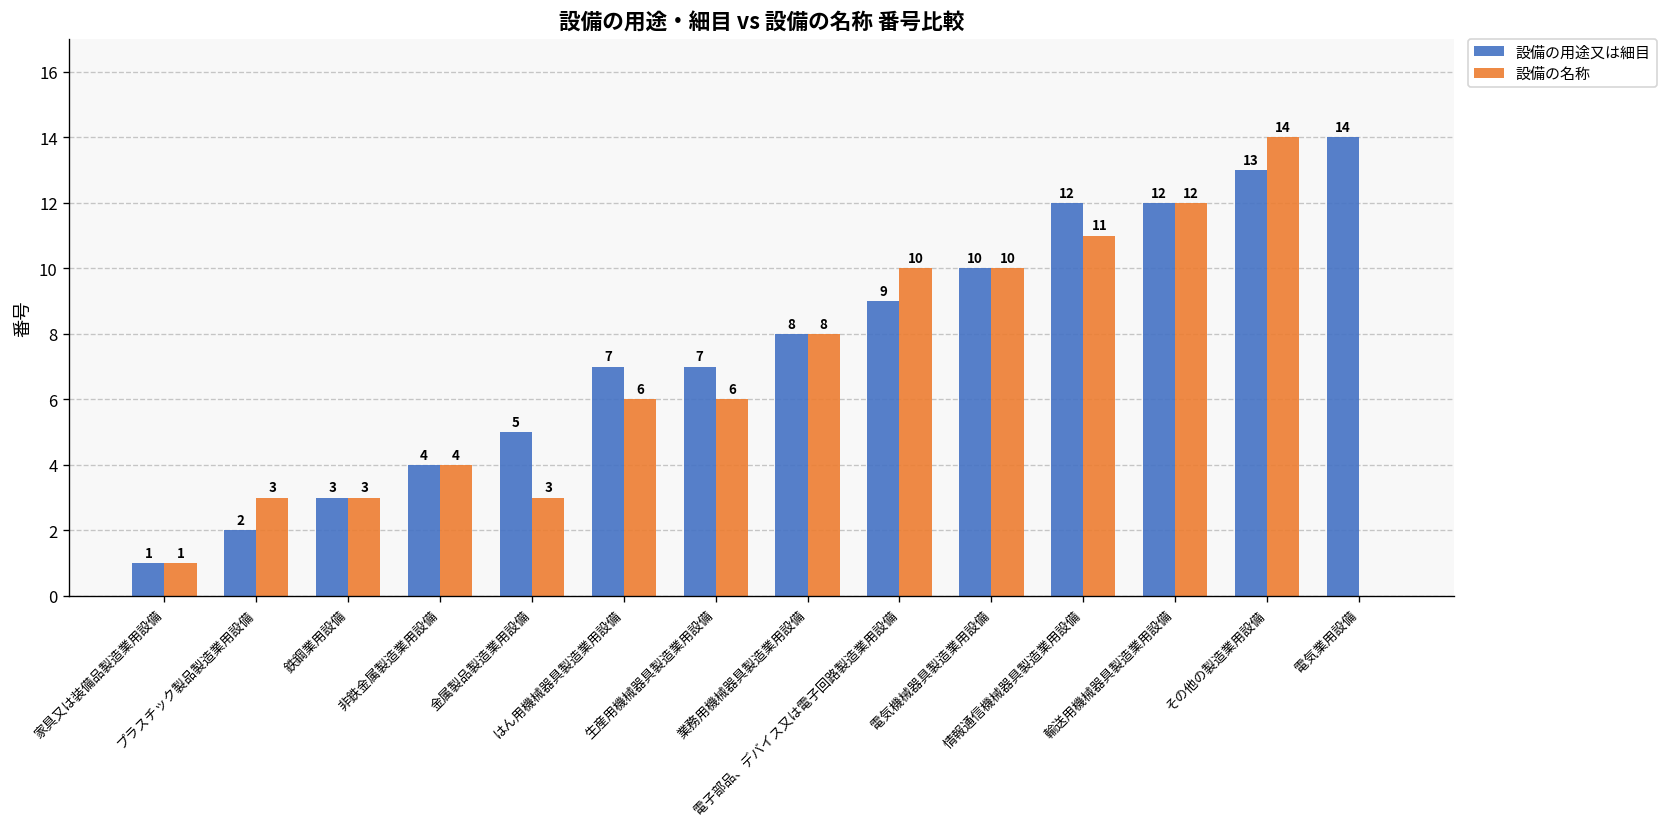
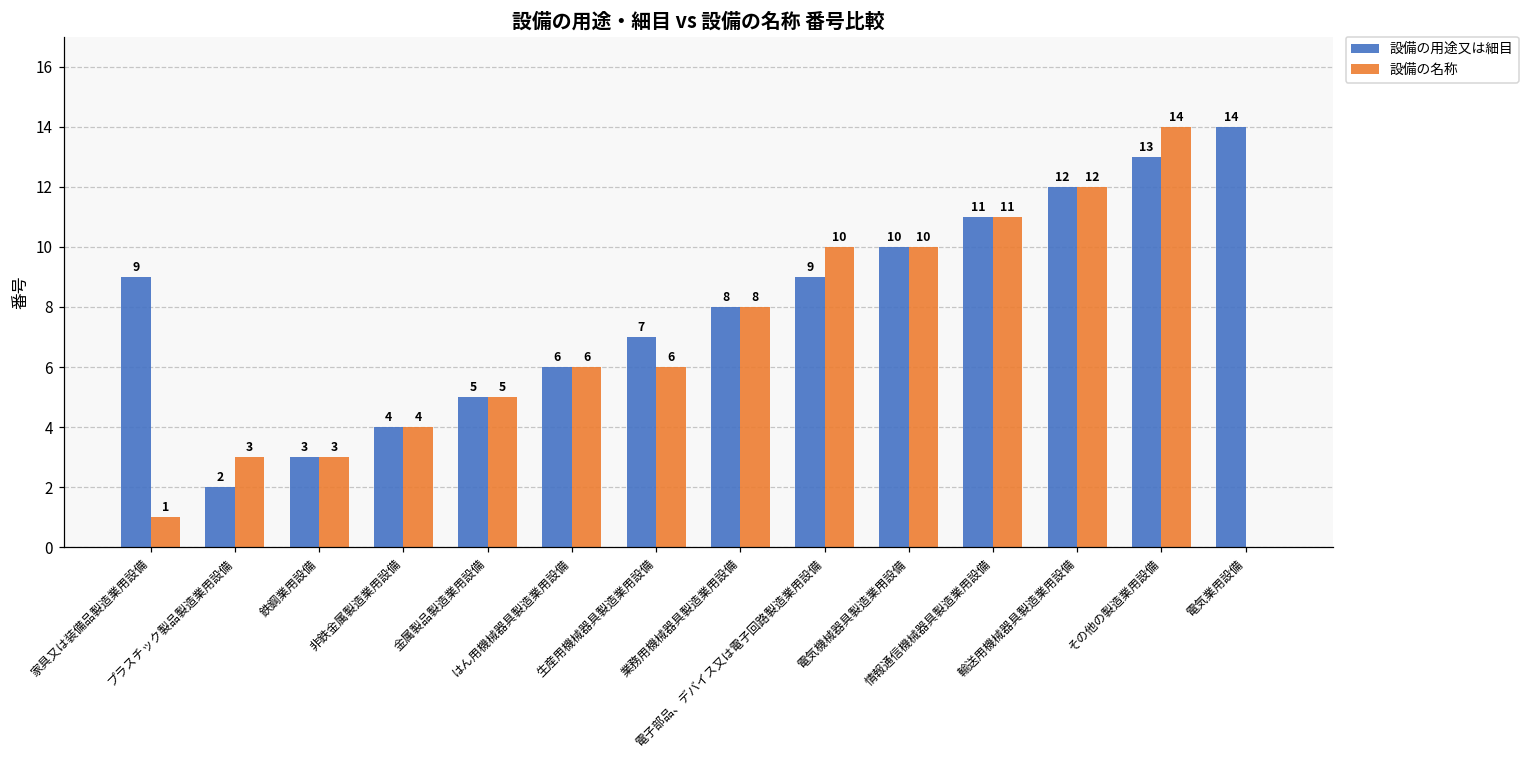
  {
    "設備の用途又は細目": {
-     "家具又は装備品製造業用設備": 1,
+     "家具又は装備品製造業用設備": 9,
      "プラスチック製品製造業用設備": 2,
      "鉄鋼業用設備": 3,
      "非鉄金属製造業用設備": 4,
      "金属製品製造業用設備": 5,
-     "はん用機械器具製造業用設備": 7,
+     "はん用機械器具製造業用設備": 6,
      "生産用機械器具製造業用設備": 7,
      "業務用機械器具製造業用設備": 8,
      "電子部品、デバイス又は電子回路製造業用設備": 9,
      "電気機械器具製造業用設備": 10,
-     "情報通信機械器具製造業用設備": 12,
+     "情報通信機械器具製造業用設備": 11,
      "輸送用機械器具製造業用設備": 12,
      "その他の製造業用設備": 13,
      "電気業用設備": 14
    },
    "設備の名称": {
      "家具又は装備品製造業用設備": 1,
      "プラスチック製品製造業用設備": 3,
      "鉄鋼業用設備": 3,
      "非鉄金属製造業用設備": 4,
-     "金属製品製造業用設備": 3,
+     "金属製品製造業用設備": 5,
      "はん用機械器具製造業用設備": 6,
      "生産用機械器具製造業用設備": 6,
      "業務用機械器具製造業用設備": 8,
      "電子部品、デバイス又は電子回路製造業用設備": 10,
      "電気機械器具製造業用設備": 10,
      "情報通信機械器具製造業用設備": 11,
      "輸送用機械器具製造業用設備": 12,
      "その他の製造業用設備": 14
    }
  }
